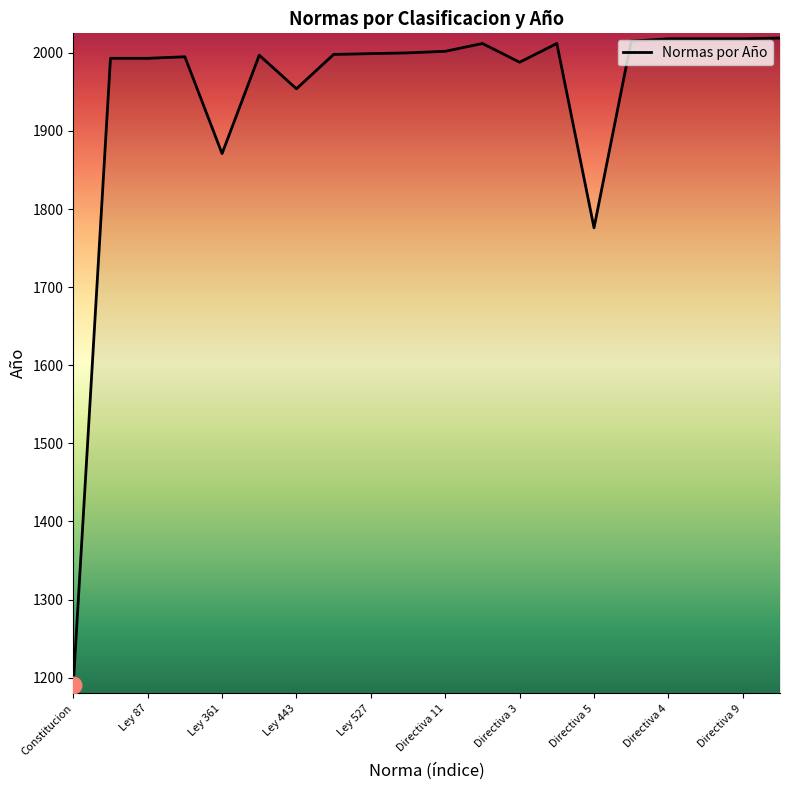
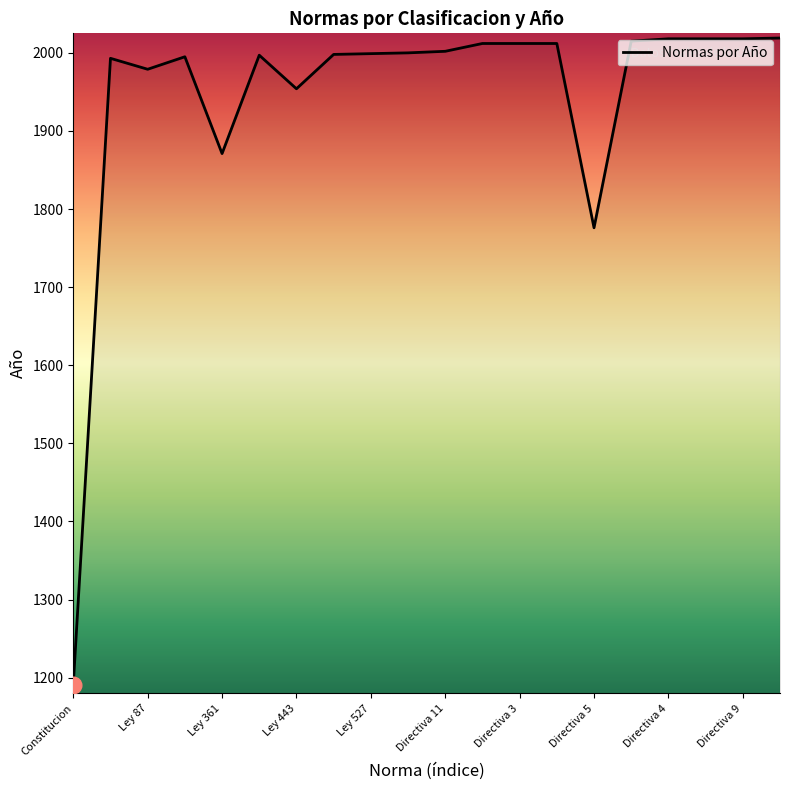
  {
    "Normas por Año": {
-     "Ley 87": 1990,
+     "Ley 87": 1980,
      "Ley 361": 1870,
      "Ley 443": 1950,
      "Ley 527": 2000,
      "Directiva 11": 2000,
-     "Directiva 3": 1990,
+     "Directiva 3": 2010,
      "Directiva 5": 1780,
      "Directiva 9": 2020
    }
  }
